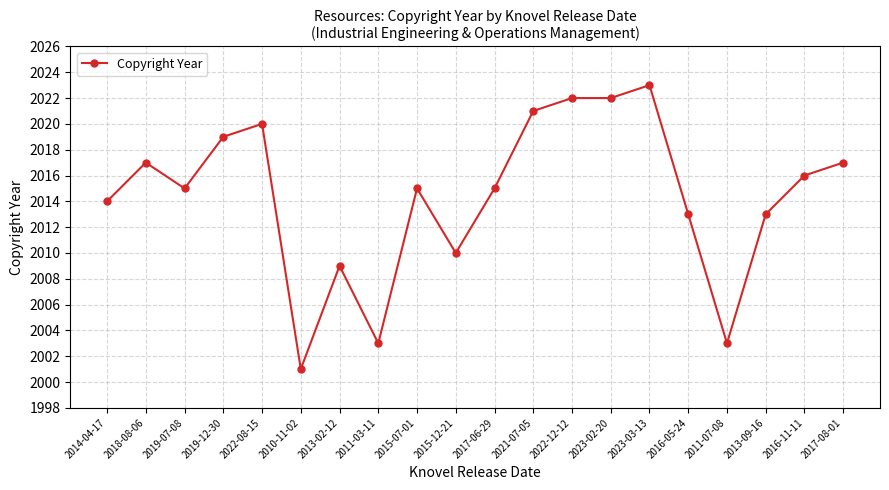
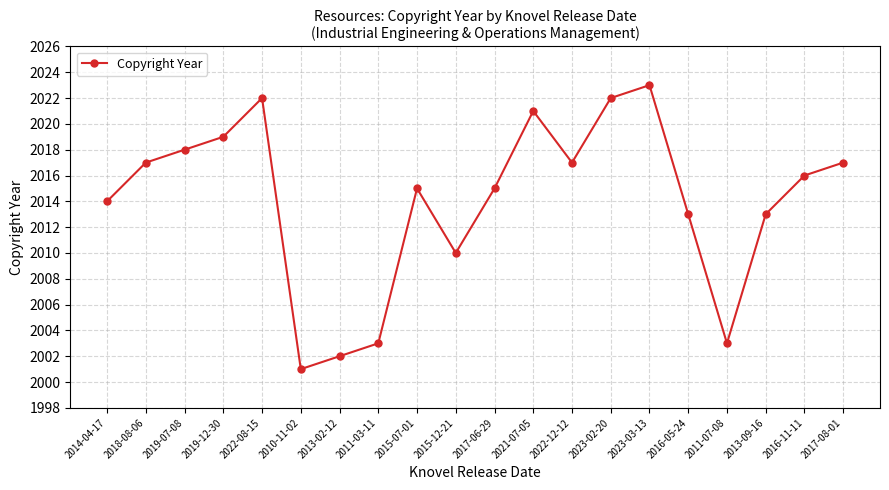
  {
    "2014-04-17": 2014,
    "2018-08-06": 2017,
-   "2019-07-08": 2015,
+   "2019-07-08": 2018,
    "2019-12-30": 2019,
-   "2022-08-15": 2020,
+   "2022-08-15": 2022,
    "2010-11-02": 2001,
-   "2013-02-12": 2009,
+   "2013-02-12": 2002,
    "2011-03-11": 2003,
    "2015-07-01": 2015,
    "2015-12-21": 2010,
    "2017-06-29": 2015,
    "2021-07-05": 2021,
-   "2022-12-12": 2022,
+   "2022-12-12": 2017,
    "2023-02-20": 2022,
    "2023-03-13": 2023,
    "2016-05-24": 2013,
    "2011-07-08": 2003,
    "2013-09-16": 2013,
    "2016-11-11": 2016,
    "2017-08-01": 2017
  }
